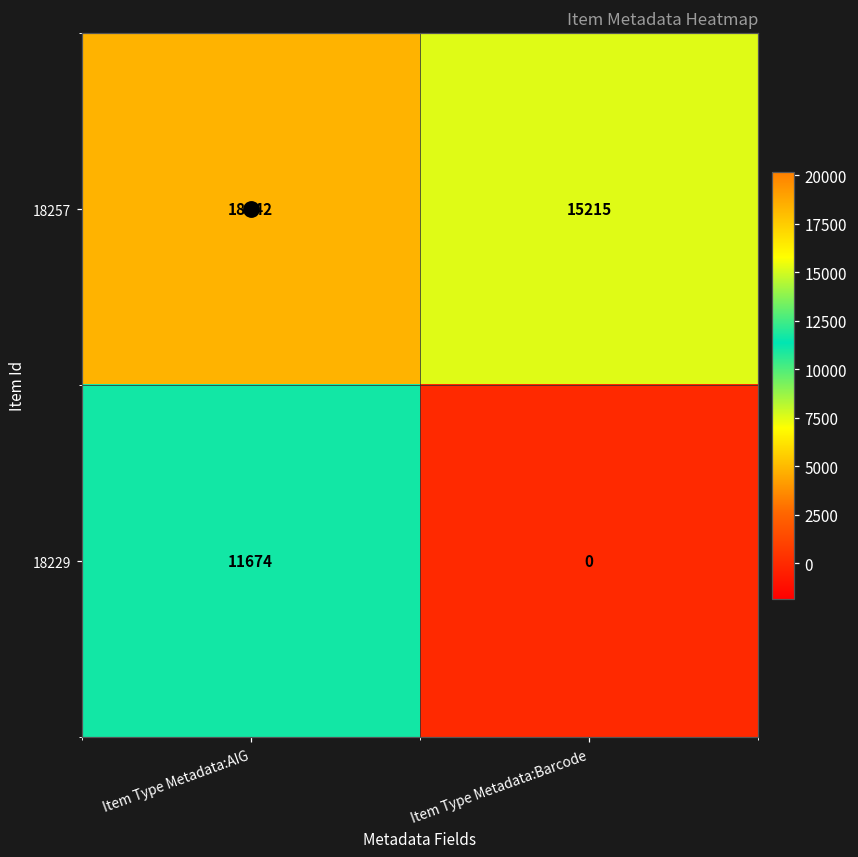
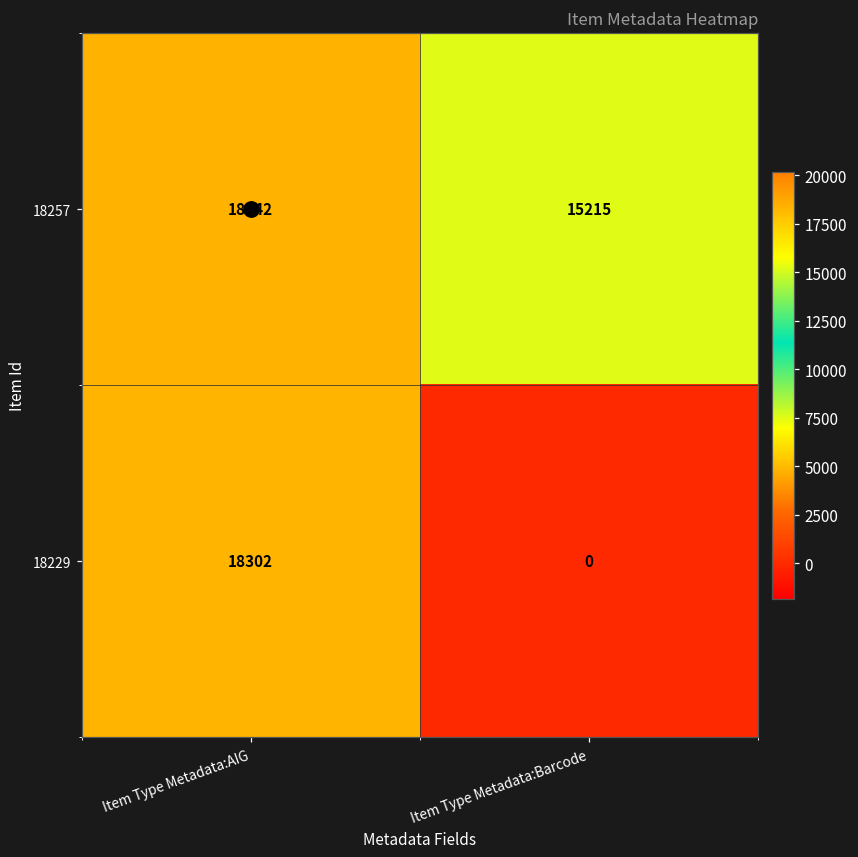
  {
    "18257": {
      "Item Type Metadata:Barcode": 15215
    },
    "18229": {
-     "Item Type Metadata:AIG": 11674,
+     "Item Type Metadata:AIG": 18302,
      "Item Type Metadata:Barcode": 0
    }
  }
